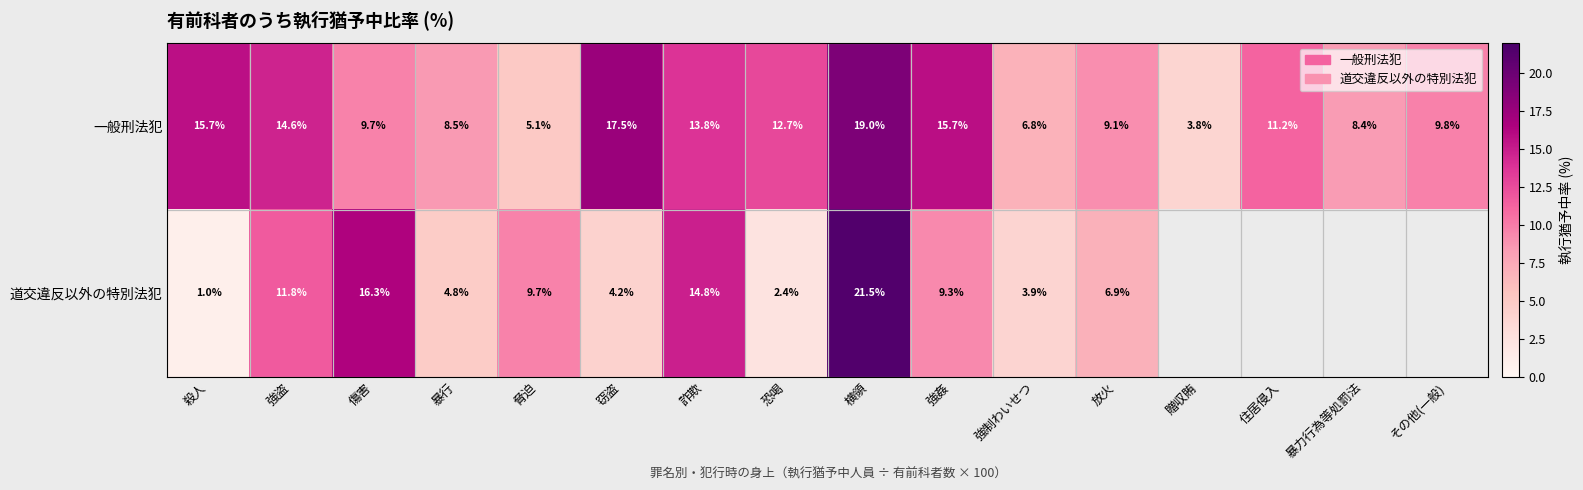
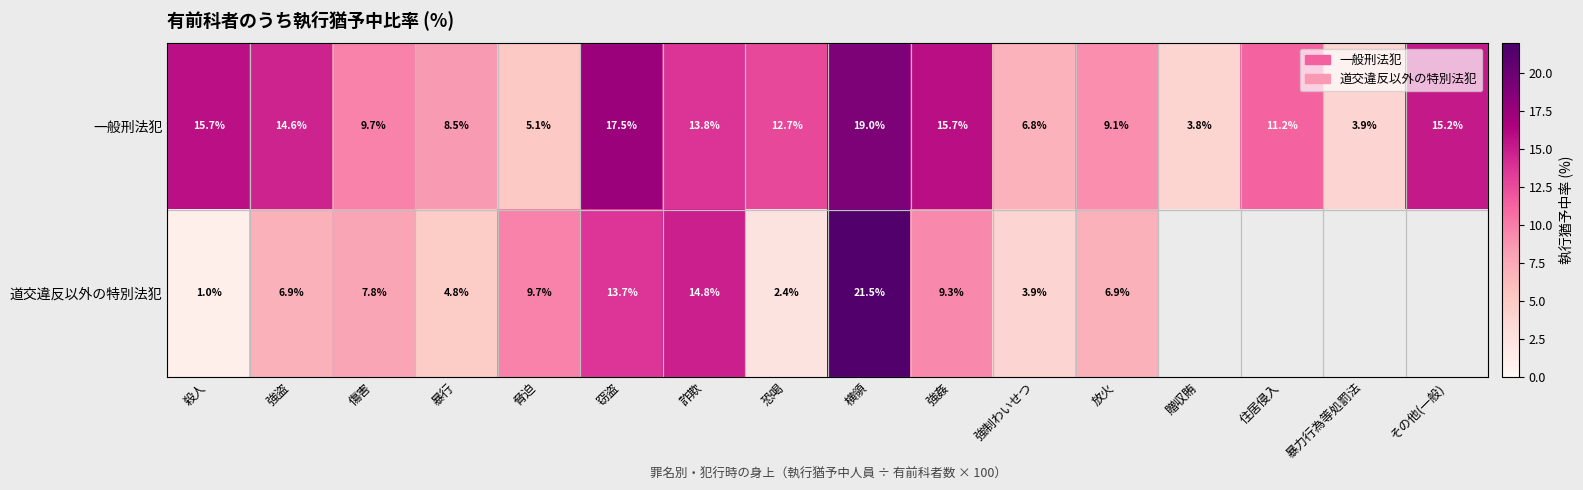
  {
    "一般刑法犯": {
      "殺人": "15.7%",
      "強盗": "14.6%",
      "傷害": "9.7%",
      "暴行": "8.5%",
      "脅迫": "5.1%",
      "窃盗": "17.5%",
      "詐欺": "13.8%",
      "恐喝": "12.7%",
      "横領": "19.0%",
      "強姦": "15.7%",
      "強制わいせつ": "6.8%",
      "放火": "9.1%",
      "贈収賄": "3.8%",
      "住居侵入": "11.2%",
-     "暴力行為等処罰法": "8.4%",
-     "その他(一般)": "9.8%"
+     "暴力行為等処罰法": "3.9%",
+     "その他(一般)": "15.2%"
    },
    "道交違反以外の特別法犯": {
      "殺人": "1.0%",
-     "強盗": "11.8%",
-     "傷害": "16.3%",
+     "強盗": "6.9%",
+     "傷害": "7.8%",
      "暴行": "4.8%",
      "脅迫": "9.7%",
-     "窃盗": "4.2%",
+     "窃盗": "13.7%",
      "詐欺": "14.8%",
      "恐喝": "2.4%",
      "横領": "21.5%",
      "強姦": "9.3%",
      "強制わいせつ": "3.9%",
      "放火": "6.9%"
    }
  }
